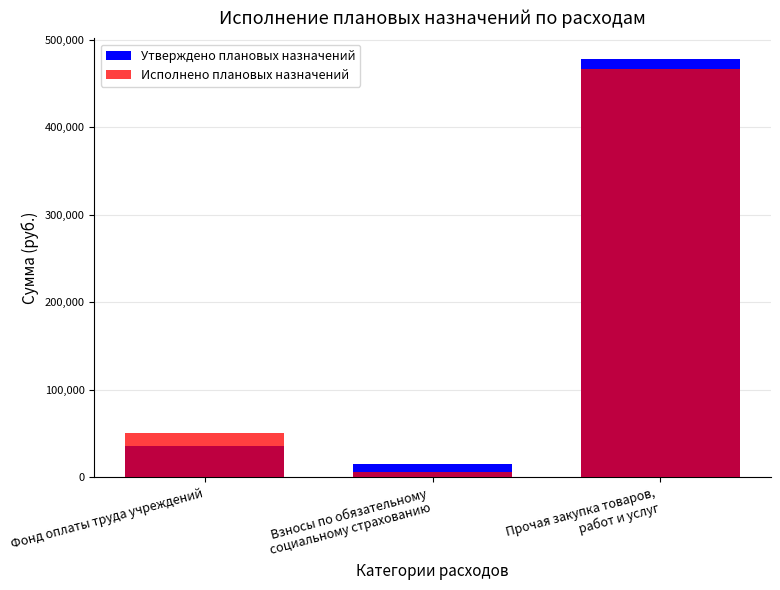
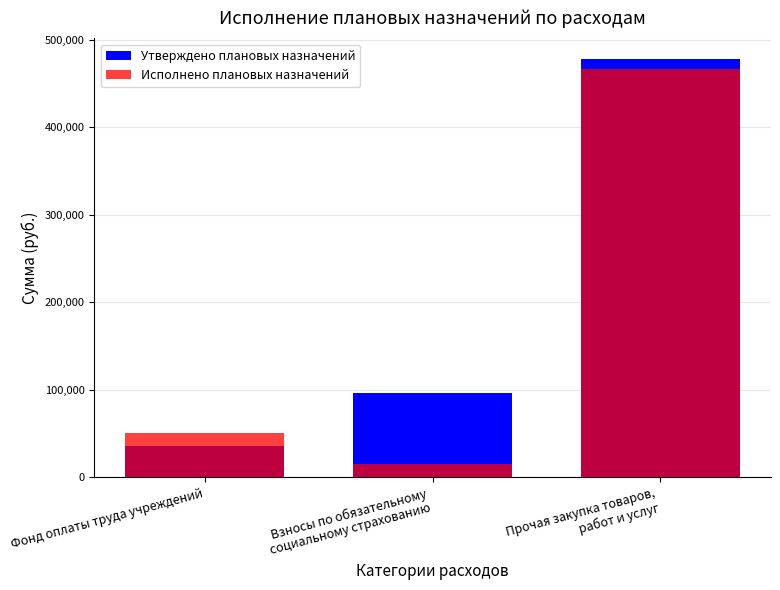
  {
    "Утверждено плановых назначений": {
-     "Взносы по обязательному социальному страхованию": "20,000",
+     "Взносы по обязательному социальному страхованию": "100,000",
      "Прочая закупка товаров, работ и услуг": "480,000"
    },
    "Исполнено плановых назначений": {
      "Фонд оплаты труда учреждений": "50,000",
-     "Взносы по обязательному социальному страхованию": "10,000"
+     "Взносы по обязательному социальному страхованию": "20,000"
    }
  }
